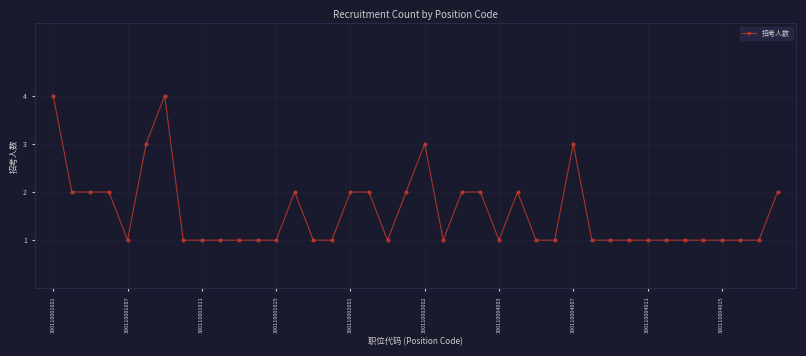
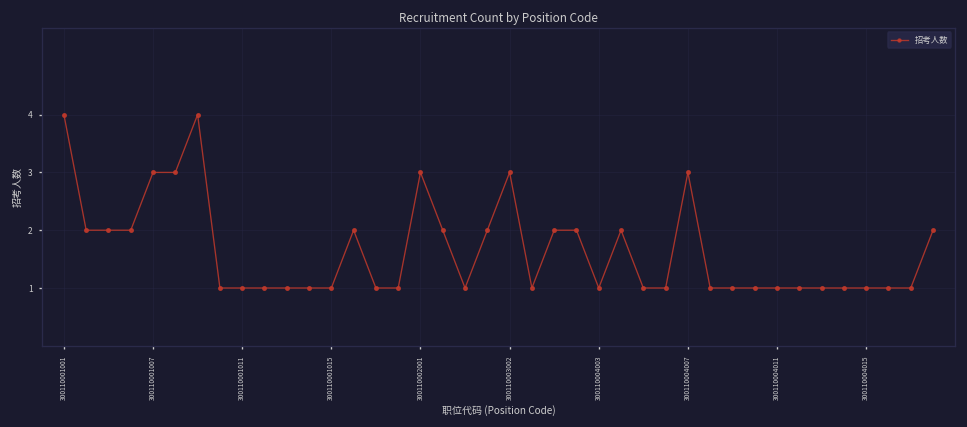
  {
    "300110001001": 4,
-   "300110001007": 1,
+   "300110001007": 3,
    "300110001011": 1,
    "300110001015": 1,
-   "300110002001": 2,
+   "300110002001": 3,
    "300110003002": 3,
    "300110004003": 1,
    "300110004007": 3,
    "300110004011": 1,
    "300110004015": 1
  }
